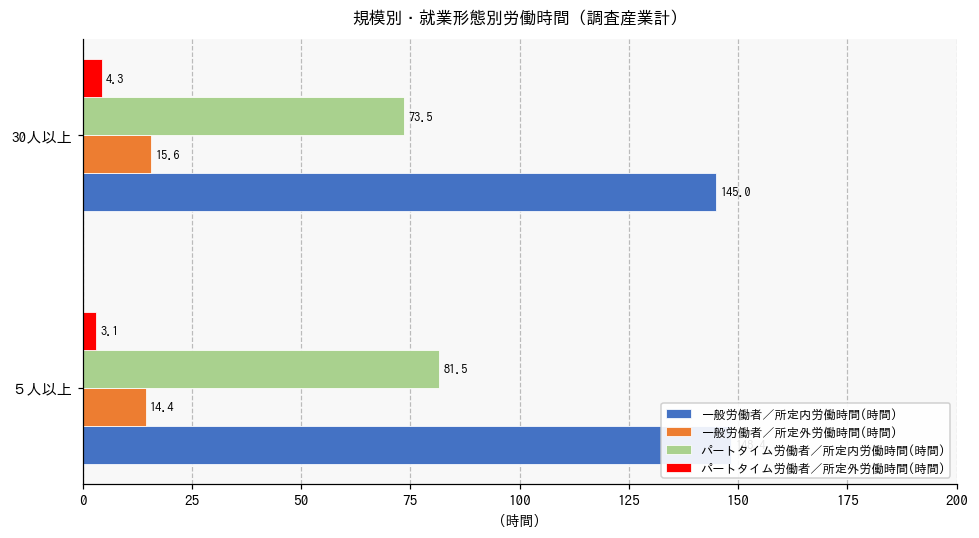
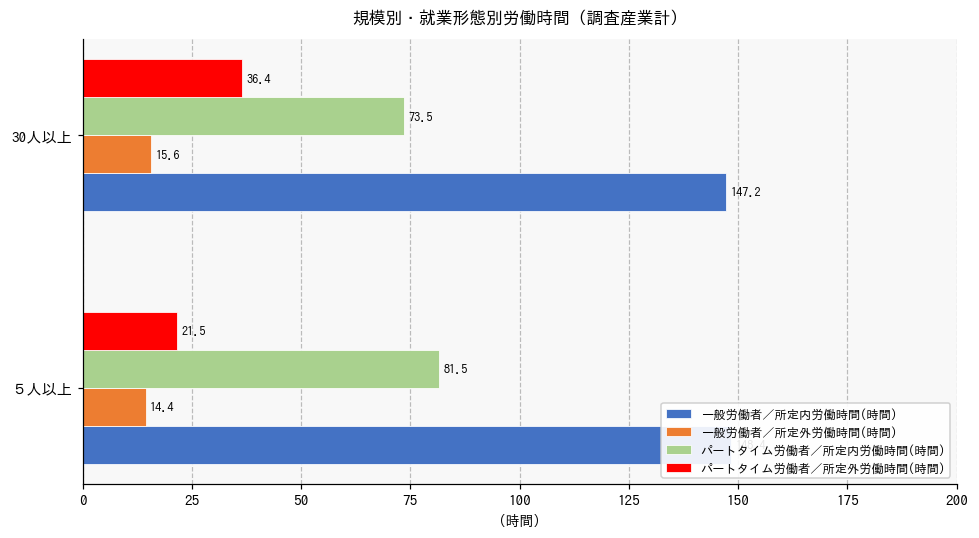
  {
    "一般労働者／所定内労働時間(時間)": {
-     "30人以上": 145.0
+     "30人以上": 147.2
    },
    "一般労働者／所定外労働時間(時間)": {
      "30人以上": 15.6,
      "５人以上": 14.4
    },
    "パートタイム労働者／所定内労働時間(時間)": {
      "30人以上": 73.5,
      "５人以上": 81.5
    },
    "パートタイム労働者／所定外労働時間(時間)": {
-     "30人以上": 4.3,
-     "５人以上": 3.1
+     "30人以上": 36.4,
+     "５人以上": 21.5
    }
  }
